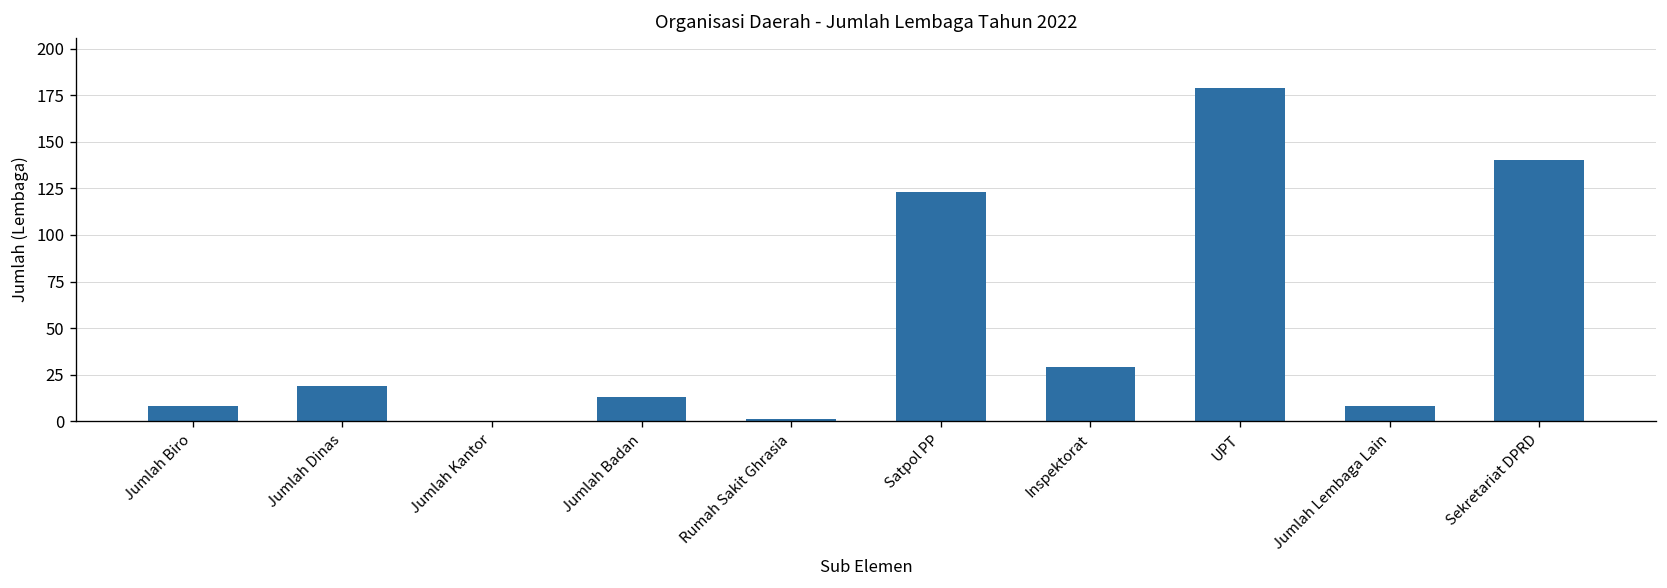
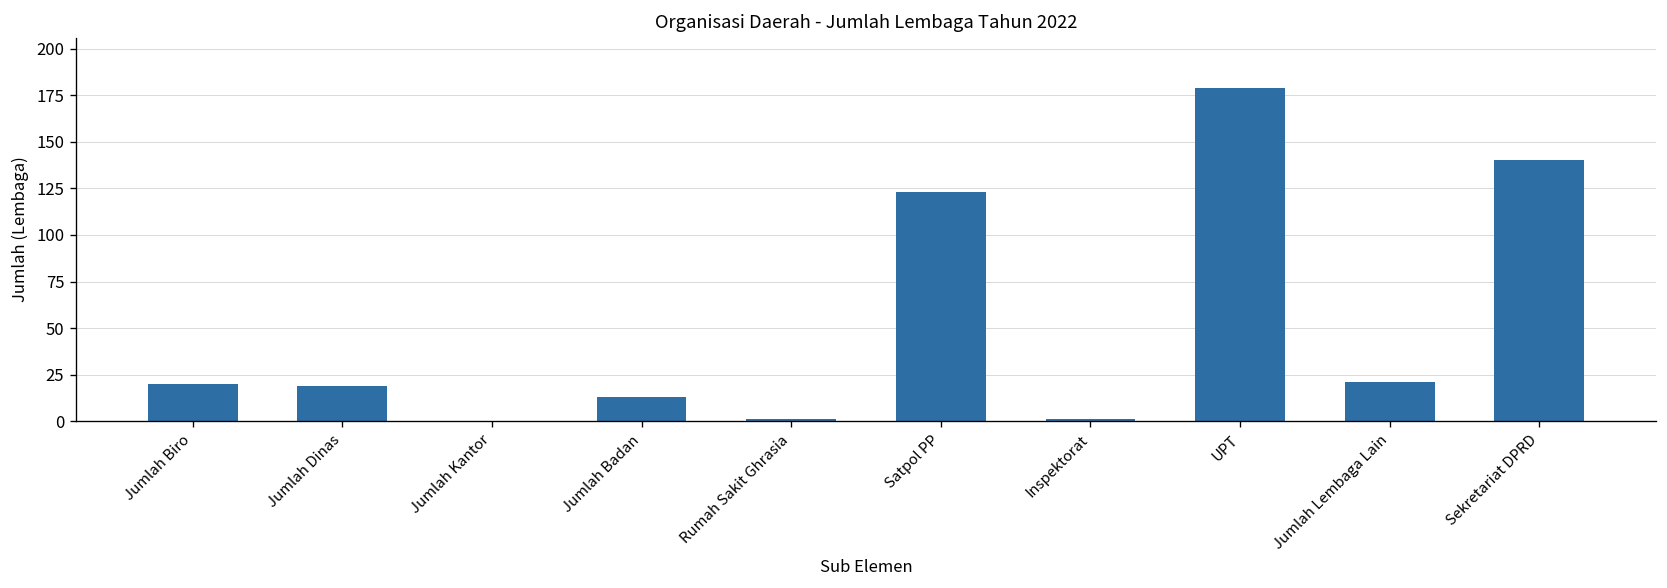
  {
-   "Jumlah Biro": 8,
+   "Jumlah Biro": 20,
    "Jumlah Dinas": 19,
    "Jumlah Kantor": 0,
    "Jumlah Badan": 13,
    "Satpol PP": 123,
-   "Inspektorat": 29,
+   "Inspektorat": 1,
    "UPT": 179,
-   "Jumlah Lembaga Lain": 8,
+   "Jumlah Lembaga Lain": 21,
    "Sekretariat DPRD": 140
  }
